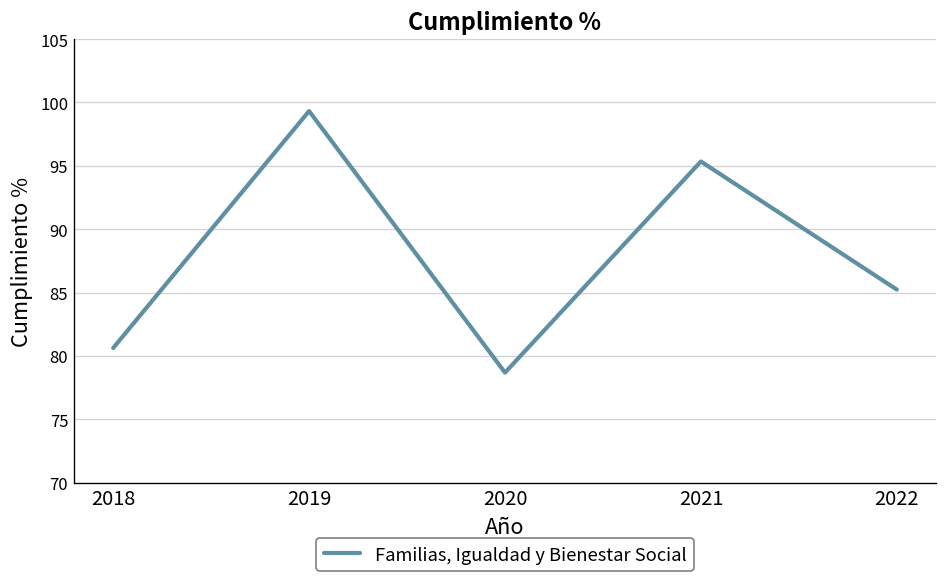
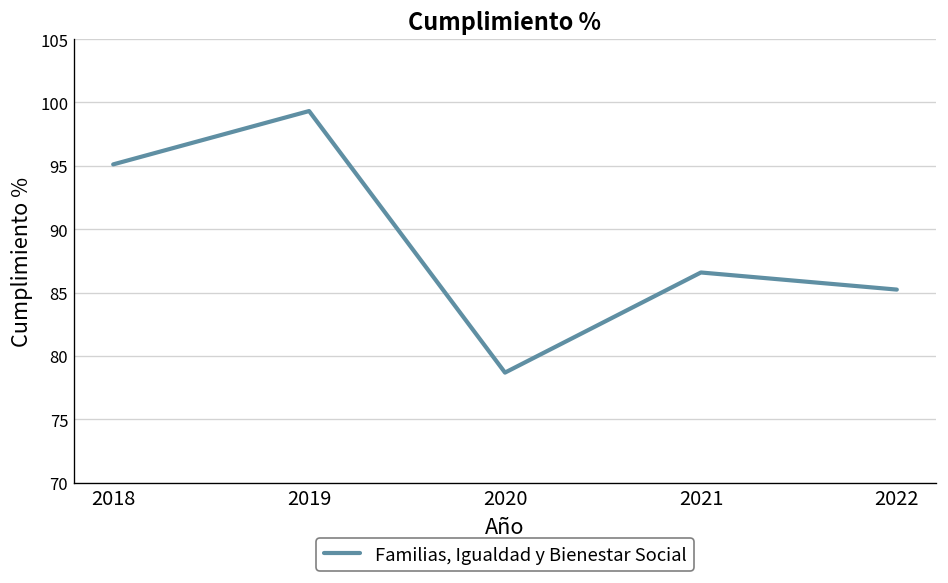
  {
-   "2018": 80.6,
+   "2018": 95.1,
    "2019": 99.3,
    "2020": 78.7,
-   "2021": 95.3,
+   "2021": 86.6,
    "2022": 85.2
  }
